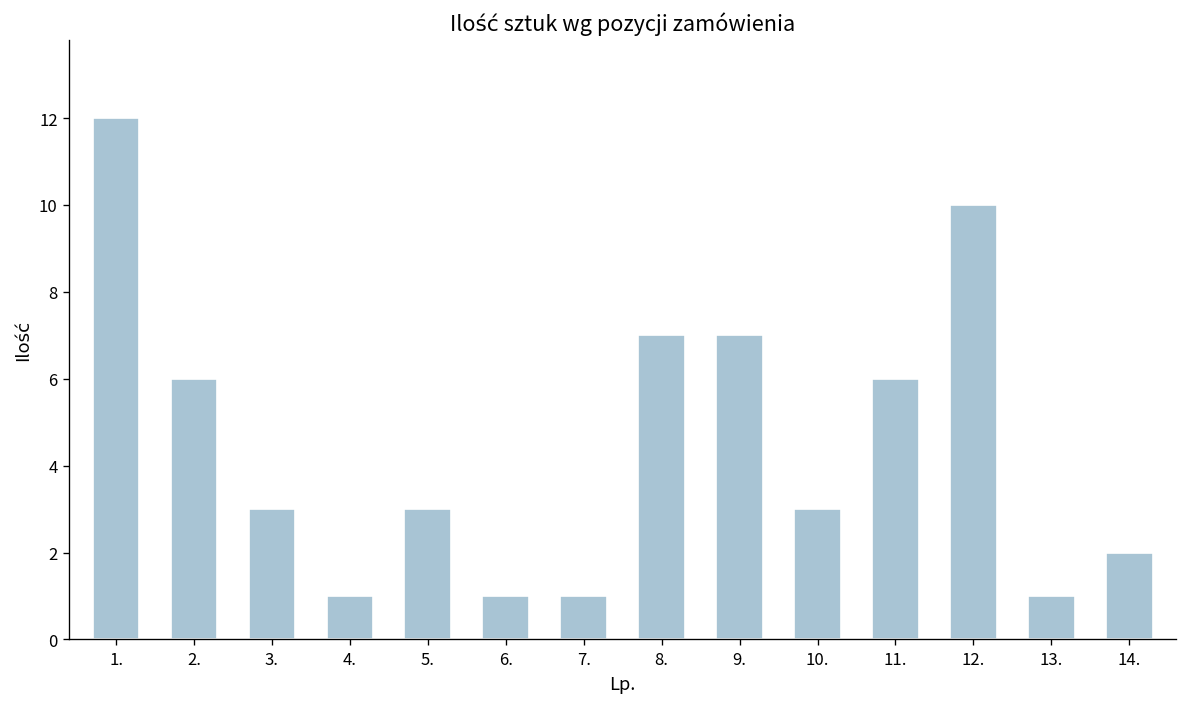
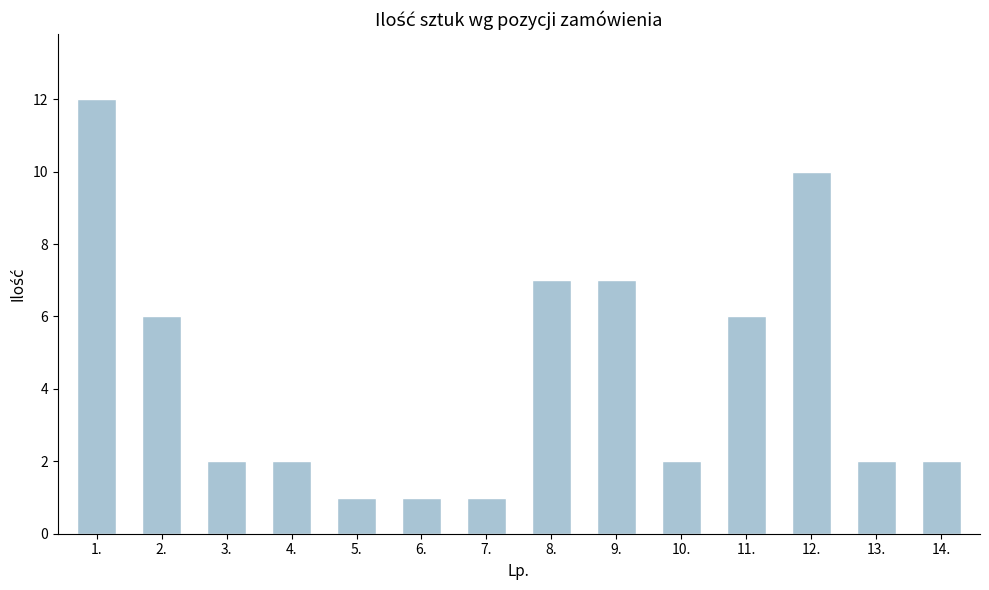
  {
    "1.": 12,
    "2.": 6,
-   "3.": 3,
-   "4.": 1,
-   "5.": 3,
+   "3.": 2,
+   "4.": 2,
+   "5.": 1,
    "6.": 1,
    "7.": 1,
    "8.": 7,
    "9.": 7,
-   "10.": 3,
+   "10.": 2,
    "11.": 6,
    "12.": 10,
-   "13.": 1,
+   "13.": 2,
    "14.": 2
  }
